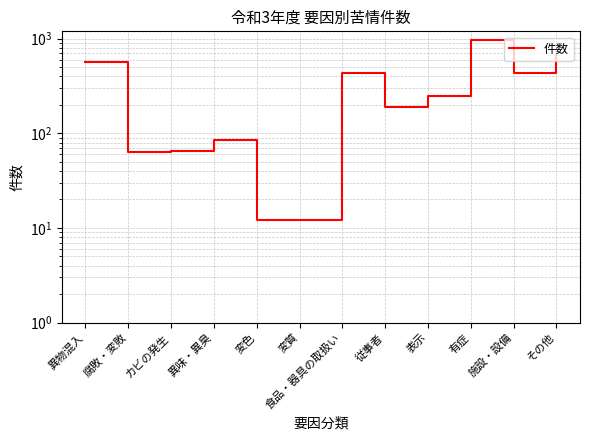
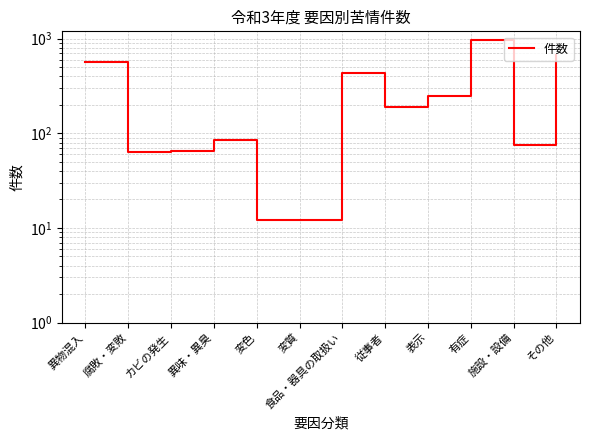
  {
    "異物混入": 600,
    "腐敗・変敗": 60,
    "カビの発生": 70,
    "異味・異臭": 90,
    "変色": 12,
    "変質": 12,
    "食品・器具の取扱い": 400,
    "従事者": 190,
    "表示": 250,
    "有症": 1000,
-   "施設・設備": 400
+   "施設・設備": 80
  }
